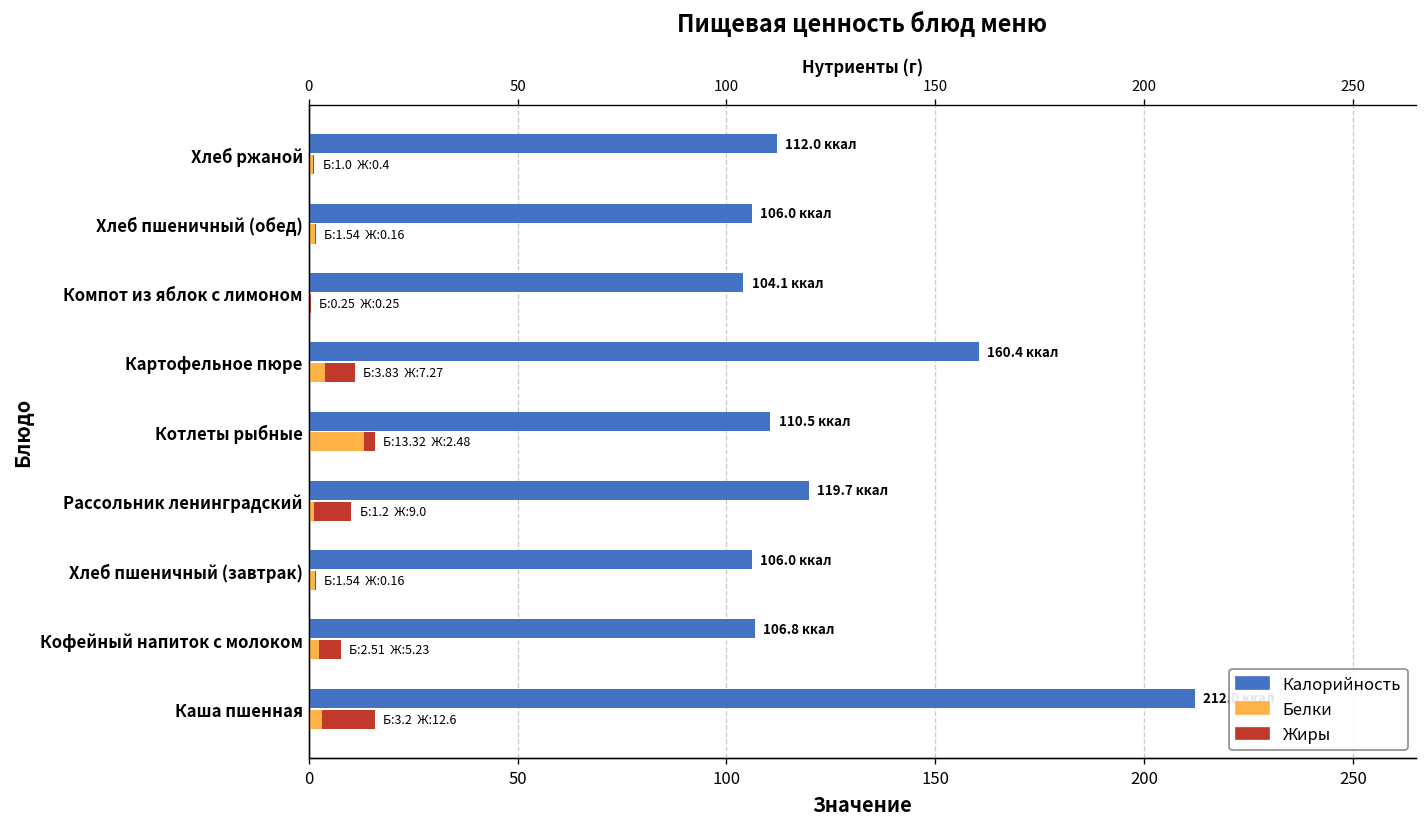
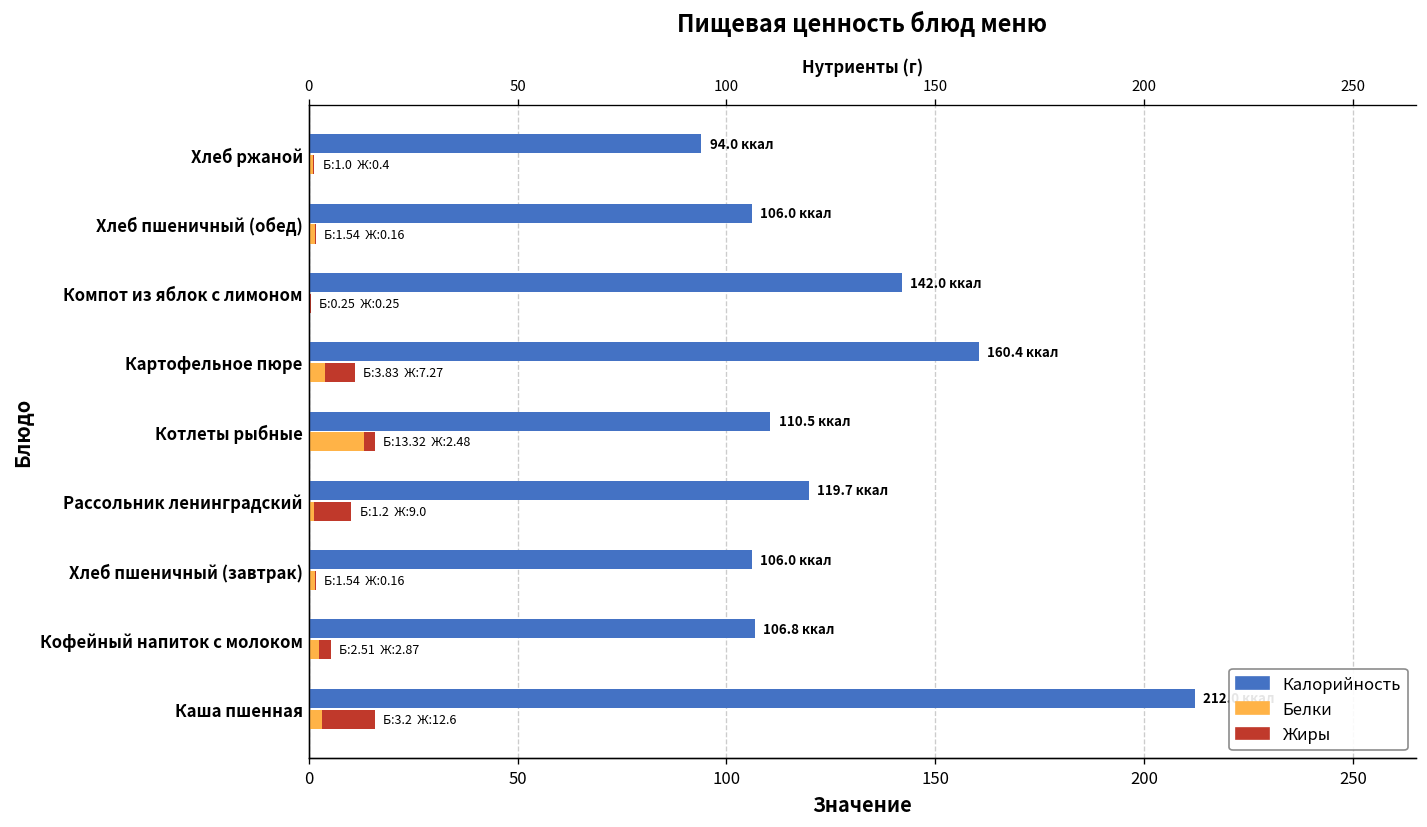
  {
    "Калорийность": {
-     "Хлеб ржаной": 112.0,
+     "Хлеб ржаной": 94.0,
      "Хлеб пшеничный (обед)": 106.0,
-     "Компот из яблок с лимоном": 104.1,
+     "Компот из яблок с лимоном": 142.0,
      "Картофельное пюре": 160.4,
      "Котлеты рыбные": 110.5,
      "Рассольник ленинградский": 119.7,
      "Хлеб пшеничный (завтрак)": 106.0,
      "Кофейный напиток с молоком": 106.8
    },
    "Белки": {
      "Хлеб ржаной": 1.0,
      "Хлеб пшеничный (обед)": 1.54,
      "Котлеты рыбные": 13.32,
      "Хлеб пшеничный (завтрак)": 1.54
    },
    "Жиры": {
      "Хлеб ржаной": 0.4,
      "Хлеб пшеничный (обед)": 0.16,
      "Компот из яблок с лимоном": 0.25,
      "Картофельное пюре": 7.27,
      "Котлеты рыбные": 2.48,
      "Рассольник ленинградский": 9.0,
      "Хлеб пшеничный (завтрак)": 0.16,
-     "Кофейный напиток с молоком": 5.23,
+     "Кофейный напиток с молоком": 2.87,
      "Каша пшенная": 12.6
    }
  }
